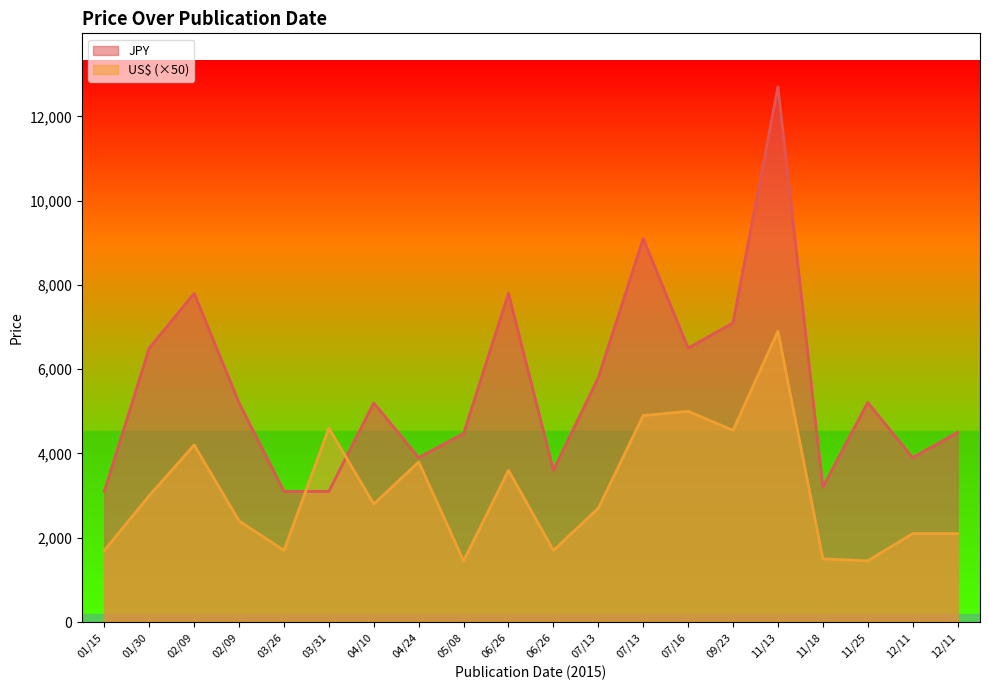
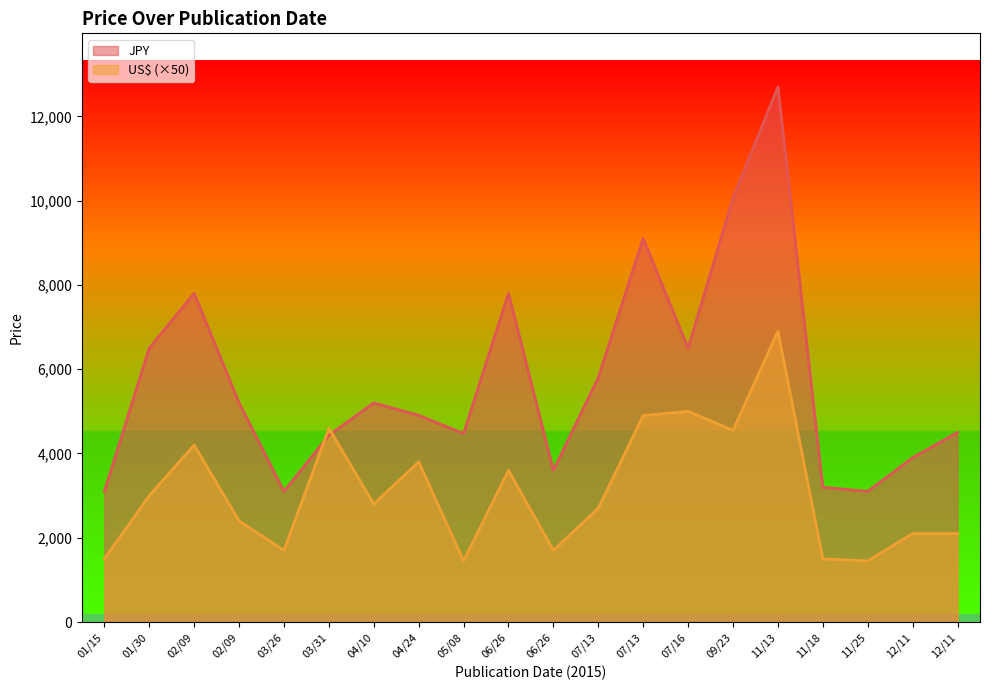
  {
    "JPY": {
      "01/15": "3,100",
      "01/30": "6,500",
      "03/26": "3,100",
-     "03/31": "3,100",
+     "03/31": "4,400",
      "04/10": "5,200",
-     "04/24": "3,900",
+     "04/24": "4,900",
      "05/08": "4,500",
      "07/16": "6,500",
-     "09/23": "7,100",
+     "09/23": "10,100",
      "11/13": "12,700",
      "11/18": "3,200",
-     "11/25": "5,200"
+     "11/25": "3,100"
    },
    "US$ (×50)": {
-     "01/15": "1,700",
+     "01/15": "1,500",
      "01/30": "3,000",
      "03/26": "1,700",
      "03/31": "4,600",
      "04/10": "2,800",
      "04/24": "3,800",
      "05/08": "1,500",
      "07/16": "5,000",
      "09/23": "4,600",
      "11/13": "6,900",
      "11/18": "1,500",
      "11/25": "1,500"
    }
  }
